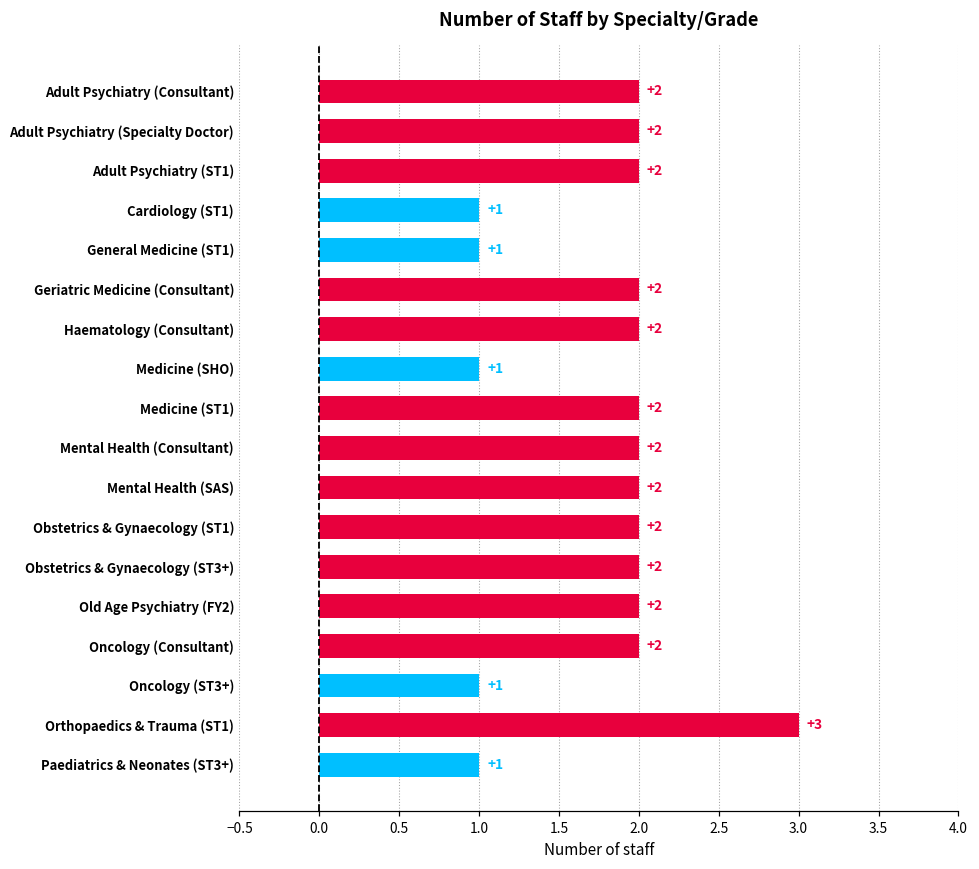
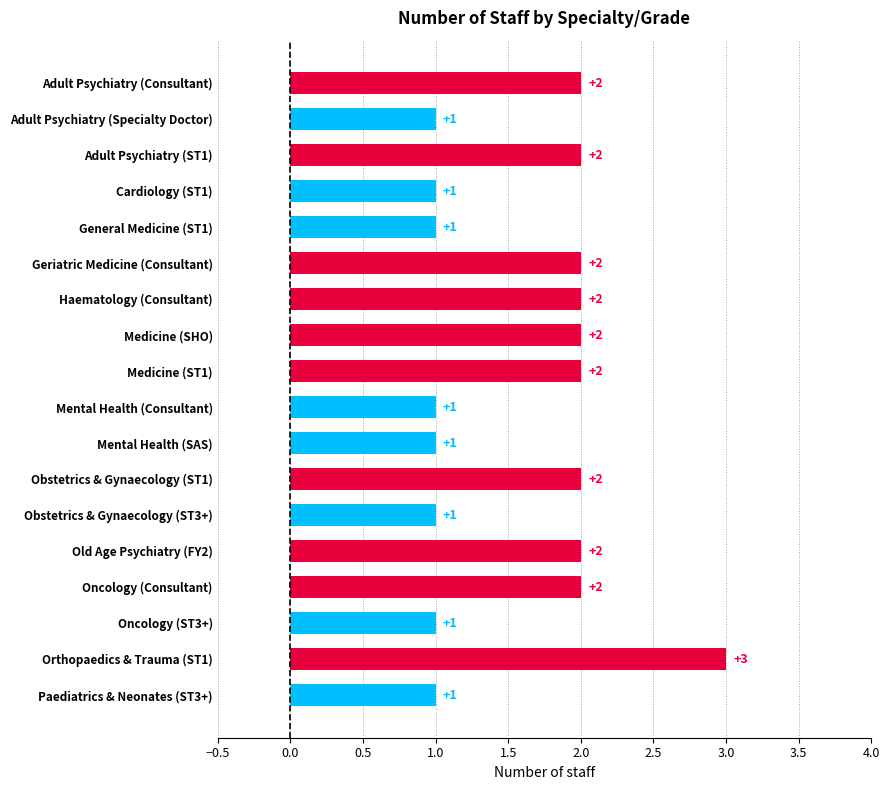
  {
    "Adult Psychiatry (Consultant)": "+2",
-   "Adult Psychiatry (Specialty Doctor)": "+2",
+   "Adult Psychiatry (Specialty Doctor)": "+1",
    "Adult Psychiatry (ST1)": "+2",
    "Cardiology (ST1)": "+1",
    "General Medicine (ST1)": "+1",
    "Geriatric Medicine (Consultant)": "+2",
    "Haematology (Consultant)": "+2",
-   "Medicine (SHO)": "+1",
+   "Medicine (SHO)": "+2",
    "Medicine (ST1)": "+2",
-   "Mental Health (Consultant)": "+2",
-   "Mental Health (SAS)": "+2",
+   "Mental Health (Consultant)": "+1",
+   "Mental Health (SAS)": "+1",
    "Obstetrics & Gynaecology (ST1)": "+2",
-   "Obstetrics & Gynaecology (ST3+)": "+2",
+   "Obstetrics & Gynaecology (ST3+)": "+1",
    "Old Age Psychiatry (FY2)": "+2",
    "Oncology (Consultant)": "+2",
    "Oncology (ST3+)": "+1",
    "Orthopaedics & Trauma (ST1)": "+3",
    "Paediatrics & Neonates (ST3+)": "+1"
  }
